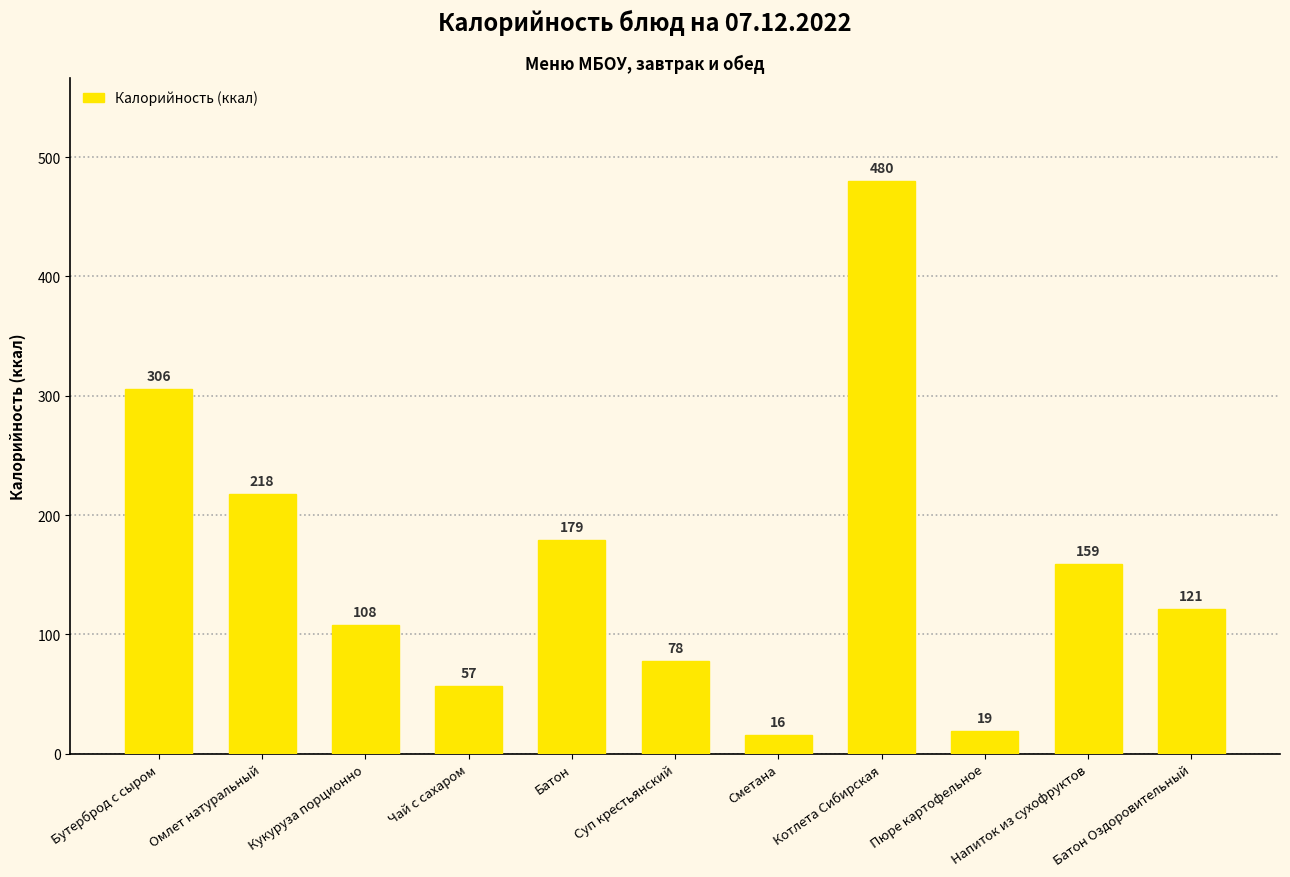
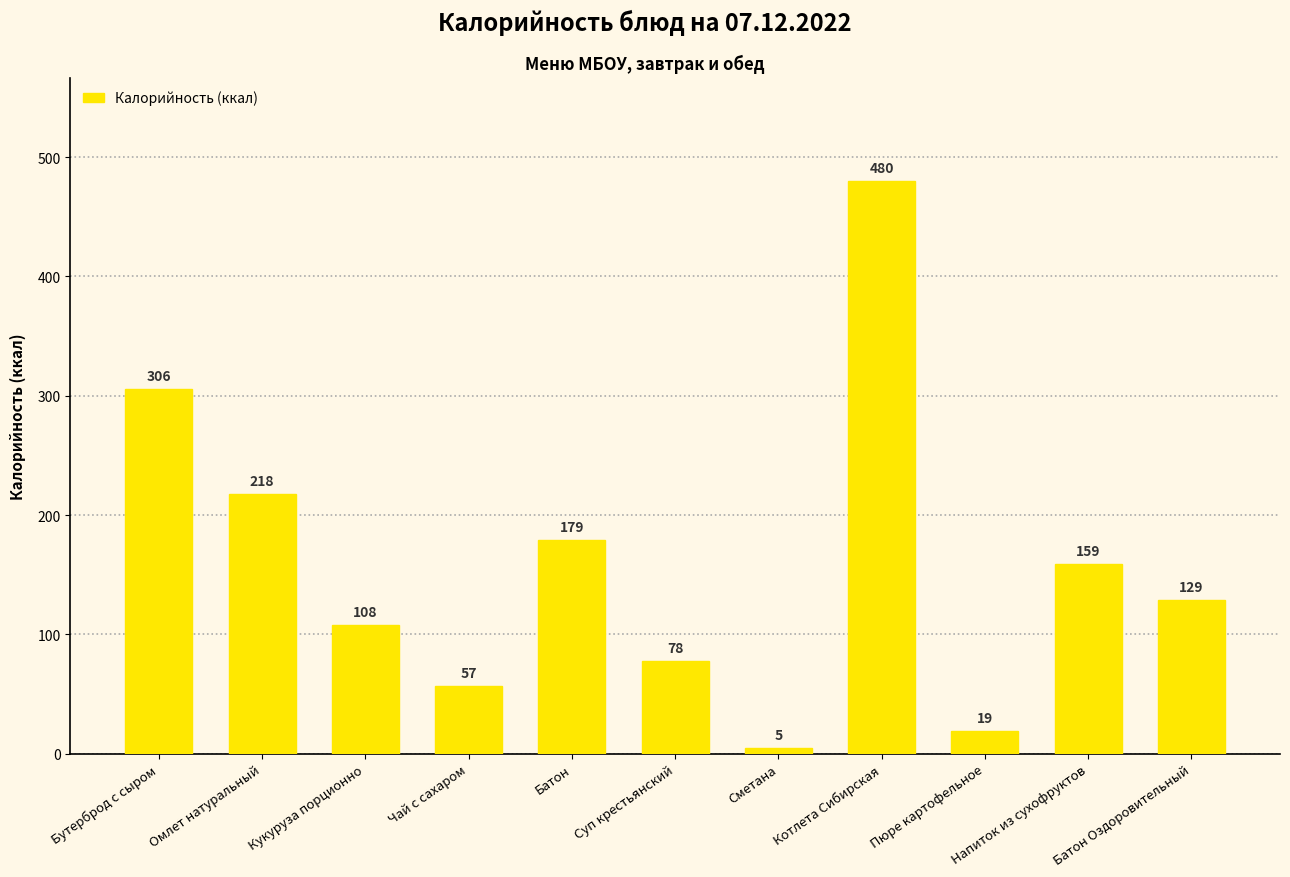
  {
    "Бутерброд с сыром": 306,
    "Омлет натуральный": 218,
    "Кукуруза порционно": 108,
    "Чай с сахаром": 57,
    "Батон": 179,
    "Суп крестьянский": 78,
-   "Сметана": 16,
+   "Сметана": 5,
    "Котлета Сибирская": 480,
    "Пюре картофельное": 19,
    "Напиток из сухофруктов": 159,
-   "Батон Оздоровительный": 121
+   "Батон Оздоровительный": 129
  }
